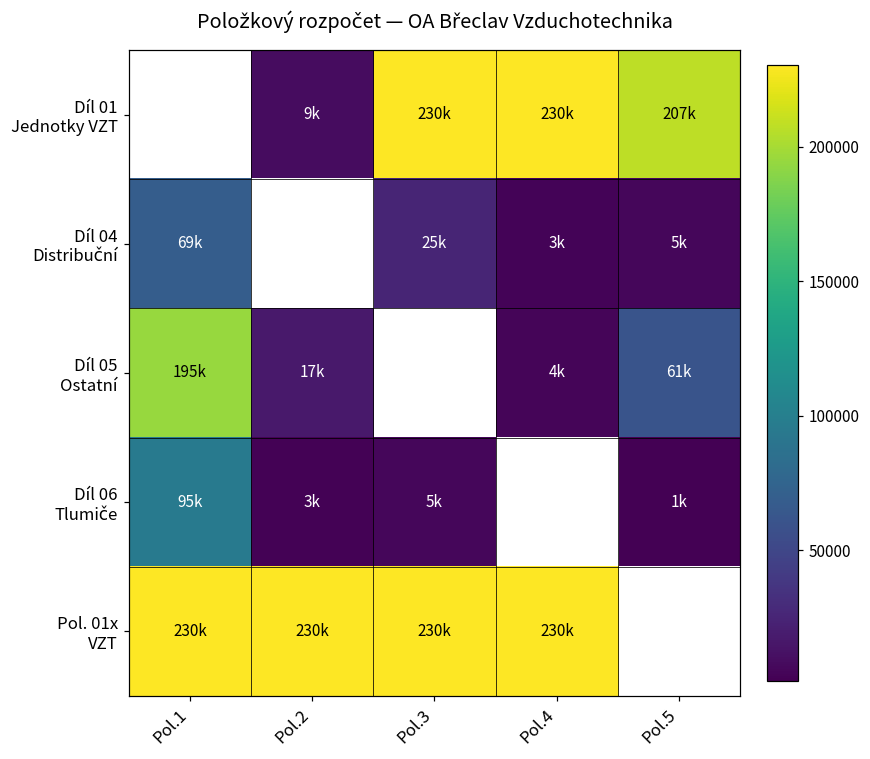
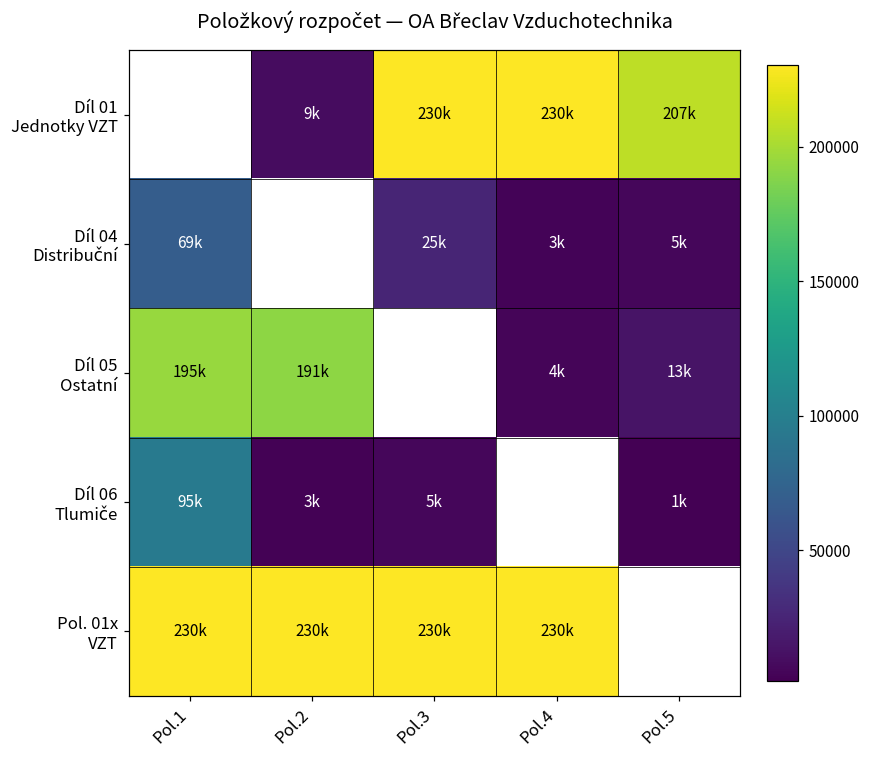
  {
    "Díl 01 Jednotky VZT": {
      "Pol.2": "9k",
      "Pol.3": "230k",
      "Pol.4": "230k",
      "Pol.5": "207k"
    },
    "Díl 04 Distribuční": {
      "Pol.1": "69k",
      "Pol.3": "25k",
      "Pol.4": "3k",
      "Pol.5": "5k"
    },
    "Díl 05 Ostatní": {
      "Pol.1": "195k",
-     "Pol.2": "17k",
+     "Pol.2": "191k",
      "Pol.4": "4k",
-     "Pol.5": "61k"
+     "Pol.5": "13k"
    },
    "Díl 06 Tlumiče": {
      "Pol.1": "95k",
      "Pol.2": "3k",
      "Pol.3": "5k",
      "Pol.5": "1k"
    },
    "Pol. 01x VZT": {
      "Pol.1": "230k",
      "Pol.2": "230k",
      "Pol.3": "230k",
      "Pol.4": "230k"
    }
  }
